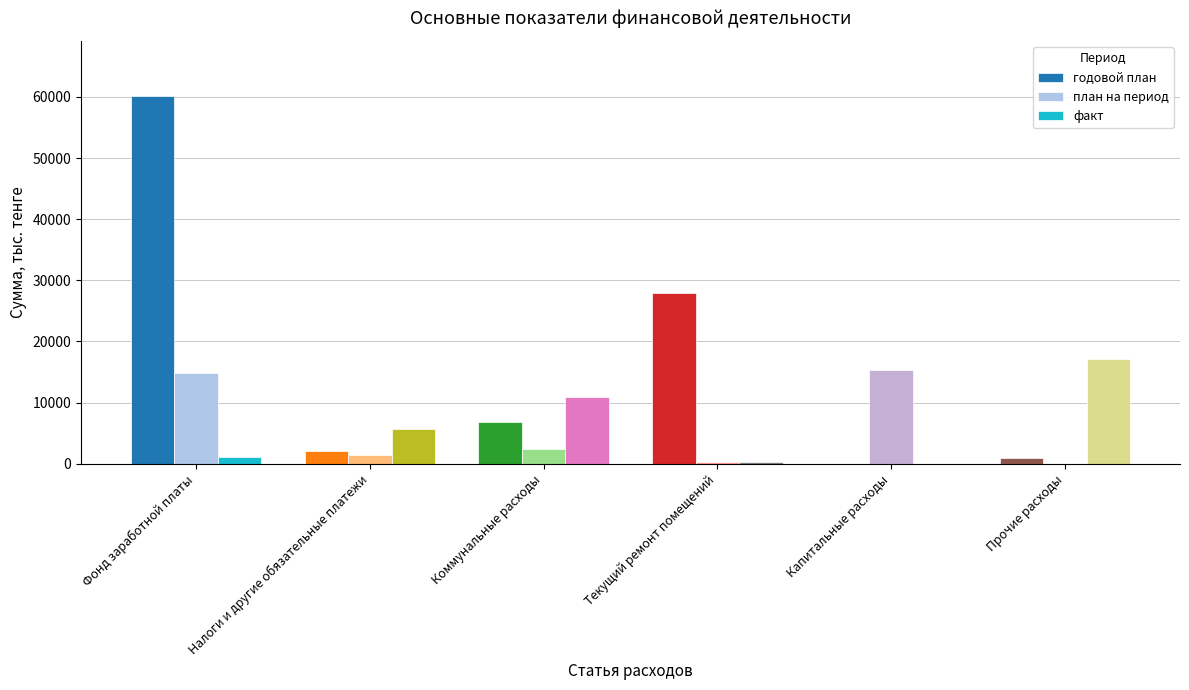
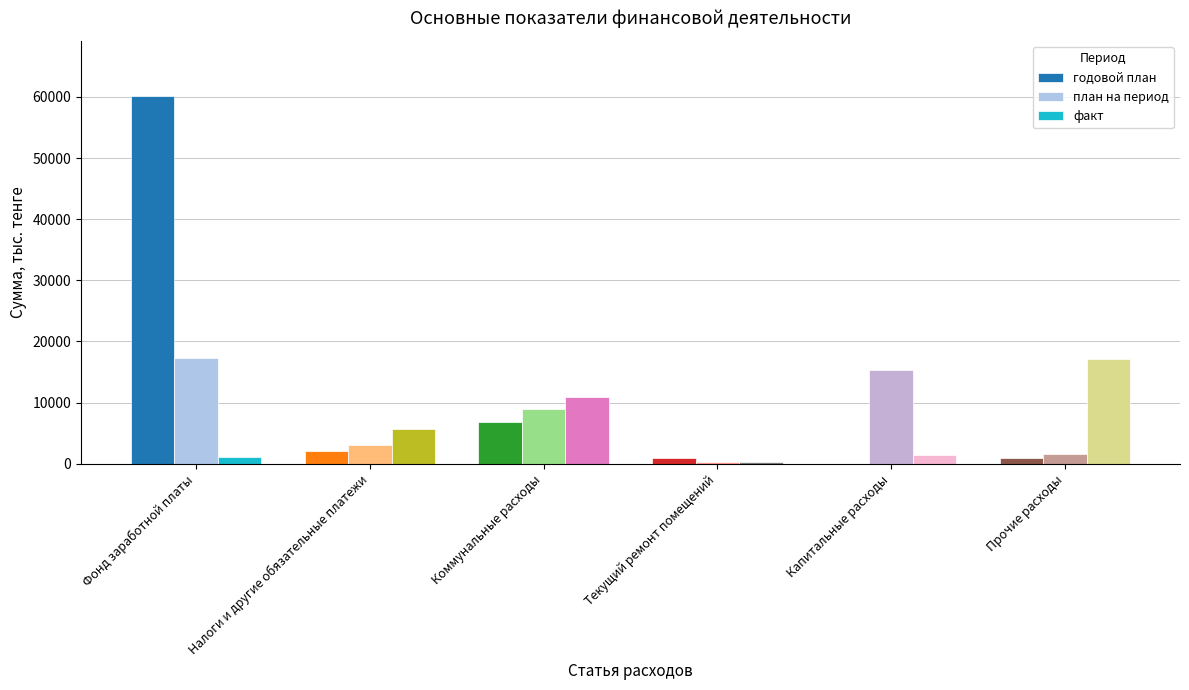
  {
    "годовой план": {
      "Фонд заработной платы": 60000,
      "Налоги и другие обязательные платежи": 2000,
      "Коммунальные расходы": 7000,
-     "Текущий ремонт помещений": 28000,
+     "Текущий ремонт помещений": 1000,
      "Капитальные расходы": 0,
      "Прочие расходы": 1000
    },
    "план на период": {
-     "Фонд заработной платы": 15000,
-     "Налоги и другие обязательные платежи": 1000,
-     "Коммунальные расходы": 2000,
+     "Фонд заработной платы": 17000,
+     "Налоги и другие обязательные платежи": 3000,
+     "Коммунальные расходы": 9000,
      "Капитальные расходы": 15000,
-     "Прочие расходы": 0
+     "Прочие расходы": 2000
    },
    "факт": {
      "Фонд заработной платы": 1000,
      "Налоги и другие обязательные платежи": 6000,
      "Коммунальные расходы": 11000,
-     "Капитальные расходы": 0,
+     "Капитальные расходы": 1000,
      "Прочие расходы": 17000
    }
  }
